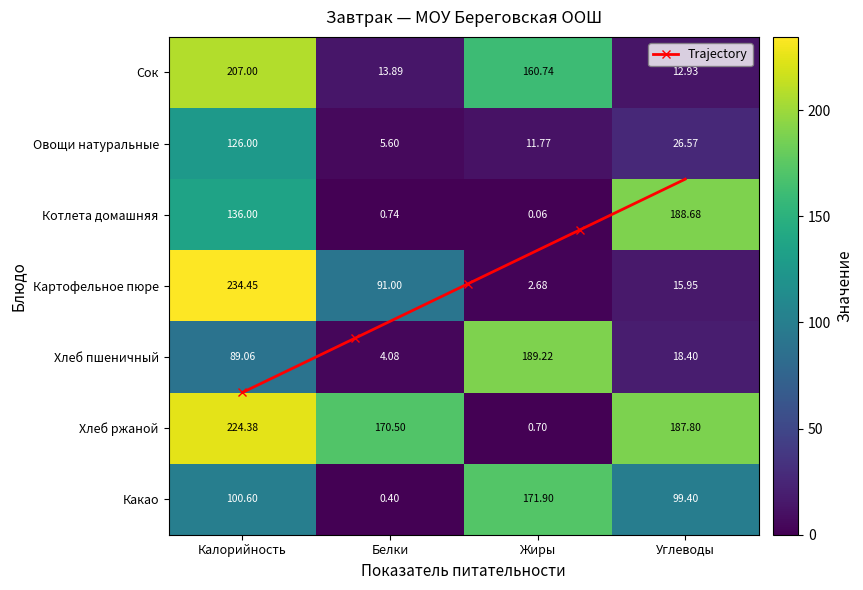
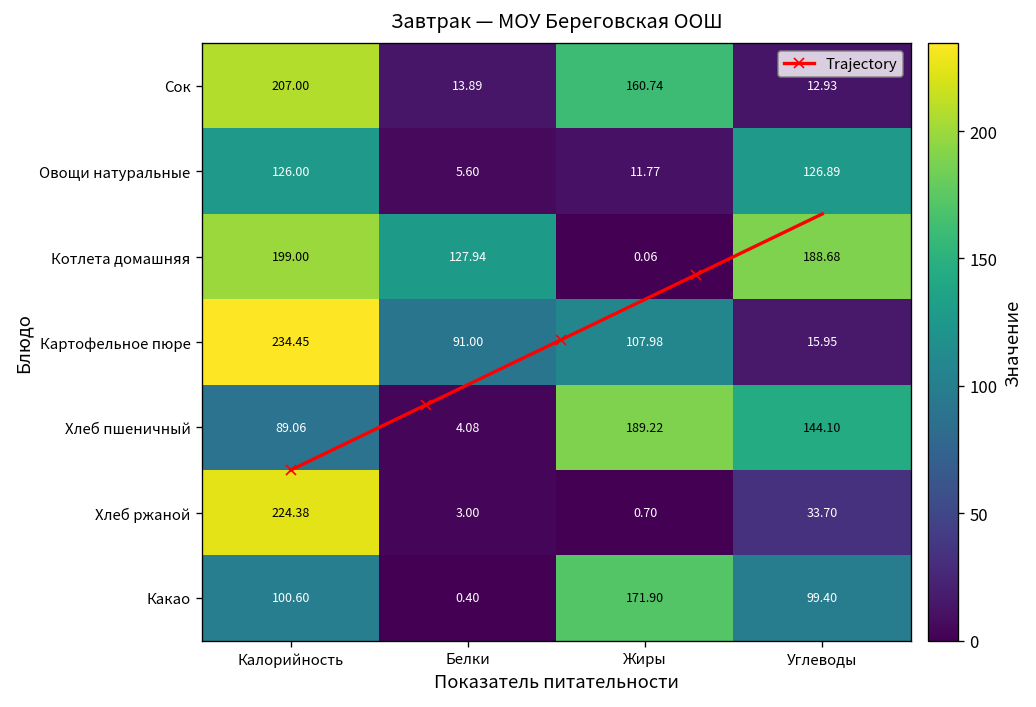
  {
    "Сок": {
      "Калорийность": 207.00,
      "Белки": 13.89,
      "Жиры": 160.74,
      "Углеводы": 12.93
    },
    "Овощи натуральные": {
      "Калорийность": 126.00,
      "Белки": 5.60,
      "Жиры": 11.77,
-     "Углеводы": 26.57
+     "Углеводы": 126.89
    },
    "Котлета домашняя": {
-     "Калорийность": 136.00,
-     "Белки": 0.74,
+     "Калорийность": 199.00,
+     "Белки": 127.94,
      "Жиры": 0.06,
      "Углеводы": 188.68
    },
    "Картофельное пюре": {
      "Калорийность": 234.45,
      "Белки": 91.00,
-     "Жиры": 2.68,
+     "Жиры": 107.98,
      "Углеводы": 15.95
    },
    "Хлеб пшеничный": {
      "Калорийность": 89.06,
      "Белки": 4.08,
      "Жиры": 189.22,
-     "Углеводы": 18.40
+     "Углеводы": 144.10
    },
    "Хлеб ржаной": {
      "Калорийность": 224.38,
-     "Белки": 170.50,
+     "Белки": 3.00,
      "Жиры": 0.70,
-     "Углеводы": 187.80
+     "Углеводы": 33.70
    },
    "Какао": {
      "Калорийность": 100.60,
      "Белки": 0.40,
      "Жиры": 171.90,
      "Углеводы": 99.40
    }
  }
